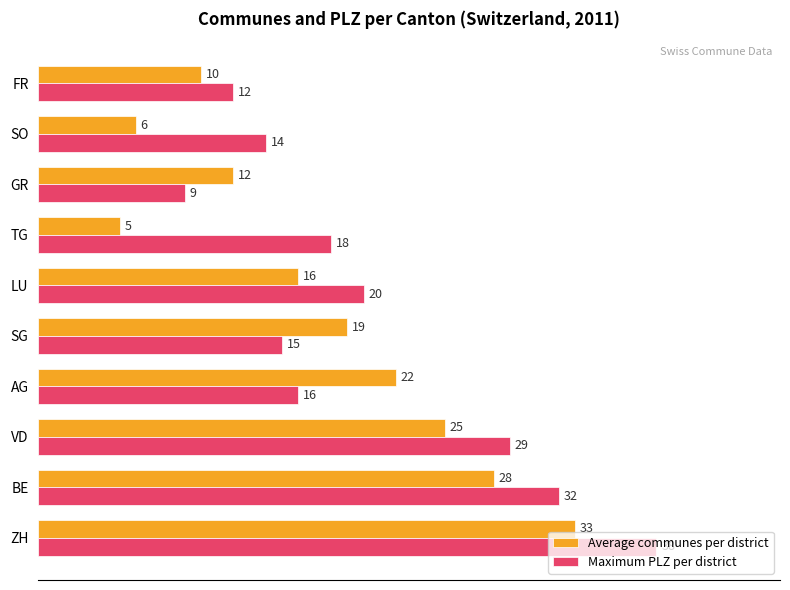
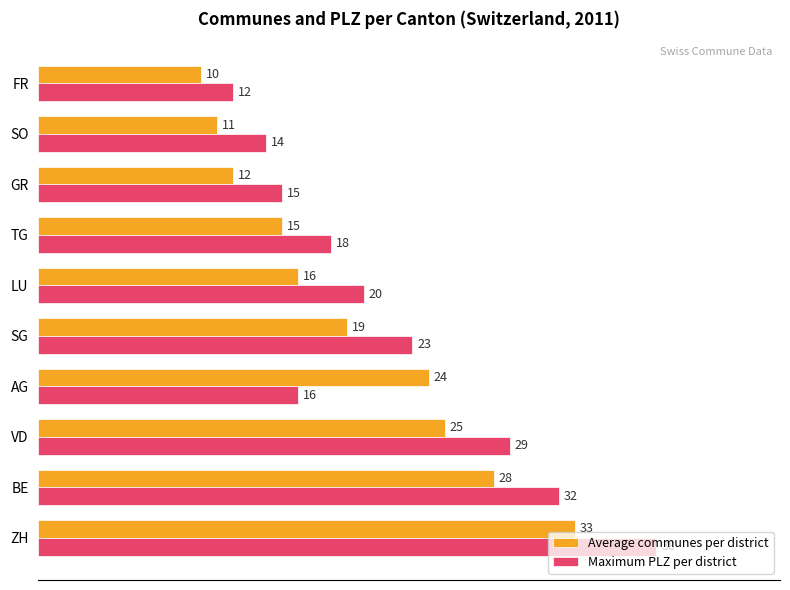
  {
    "Average communes per district": {
      "FR": 10,
-     "SO": 6,
+     "SO": 11,
      "GR": 12,
-     "TG": 5,
+     "TG": 15,
      "LU": 16,
      "SG": 19,
-     "AG": 22,
+     "AG": 24,
      "VD": 25,
      "BE": 28
    },
    "Maximum PLZ per district": {
      "FR": 12,
      "SO": 14,
-     "GR": 9,
+     "GR": 15,
      "TG": 18,
      "LU": 20,
-     "SG": 15,
+     "SG": 23,
      "AG": 16,
      "VD": 29,
      "BE": 32
    }
  }
